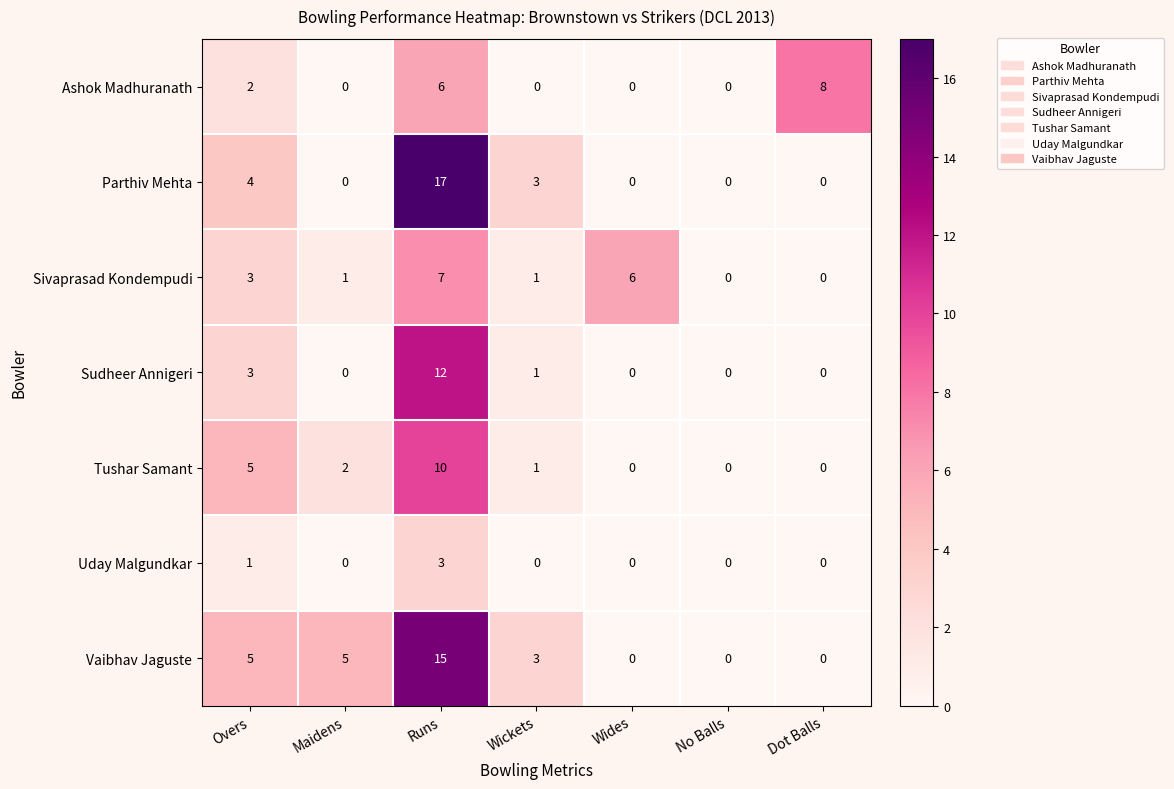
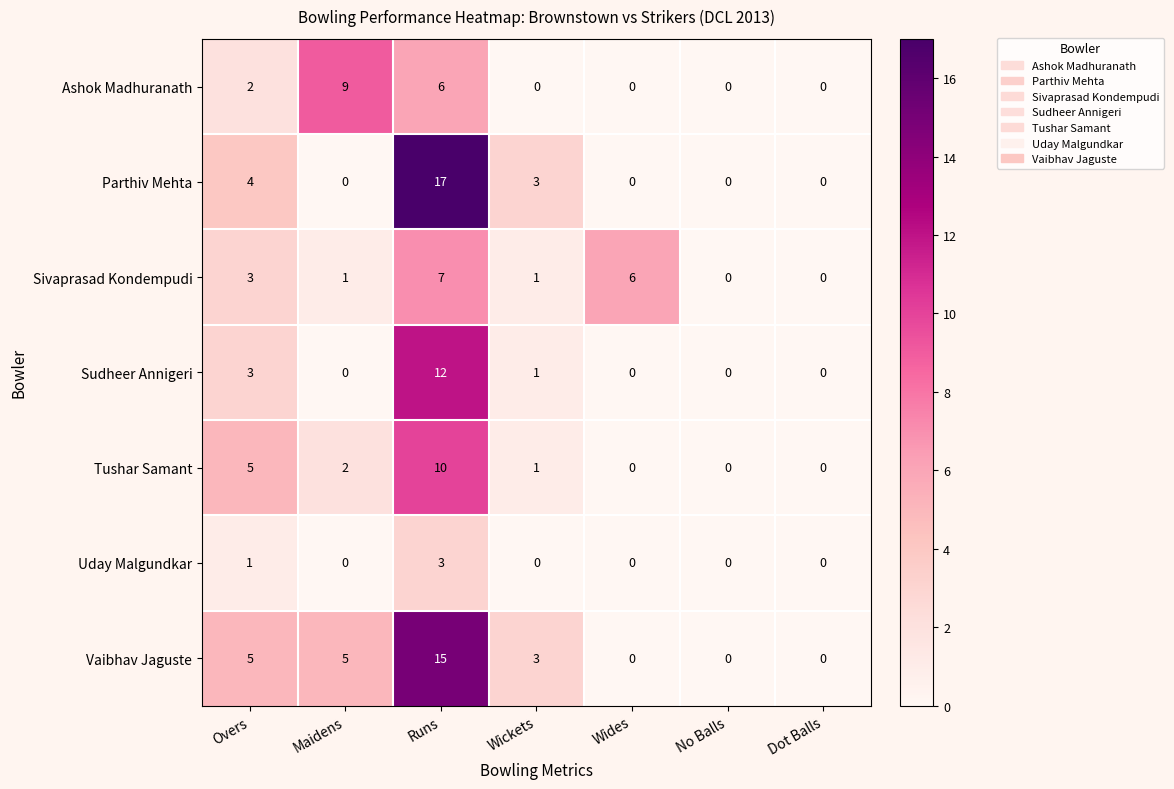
  {
    "Ashok Madhuranath": {
      "Overs": 2,
-     "Maidens": 0,
+     "Maidens": 9,
      "Runs": 6,
      "Wickets": 0,
      "Wides": 0,
      "No Balls": 0,
-     "Dot Balls": 8
+     "Dot Balls": 0
    },
    "Parthiv Mehta": {
      "Overs": 4,
      "Maidens": 0,
      "Runs": 17,
      "Wickets": 3,
      "Wides": 0,
      "No Balls": 0,
      "Dot Balls": 0
    },
    "Sivaprasad Kondempudi": {
      "Overs": 3,
      "Maidens": 1,
      "Runs": 7,
      "Wickets": 1,
      "Wides": 6,
      "No Balls": 0,
      "Dot Balls": 0
    },
    "Sudheer Annigeri": {
      "Overs": 3,
      "Maidens": 0,
      "Runs": 12,
      "Wickets": 1,
      "Wides": 0,
      "No Balls": 0,
      "Dot Balls": 0
    },
    "Tushar Samant": {
      "Overs": 5,
      "Maidens": 2,
      "Runs": 10,
      "Wickets": 1,
      "Wides": 0,
      "No Balls": 0,
      "Dot Balls": 0
    },
    "Uday Malgundkar": {
      "Overs": 1,
      "Maidens": 0,
      "Runs": 3,
      "Wickets": 0,
      "Wides": 0,
      "No Balls": 0,
      "Dot Balls": 0
    },
    "Vaibhav Jaguste": {
      "Overs": 5,
      "Maidens": 5,
      "Runs": 15,
      "Wickets": 3,
      "Wides": 0,
      "No Balls": 0,
      "Dot Balls": 0
    }
  }
